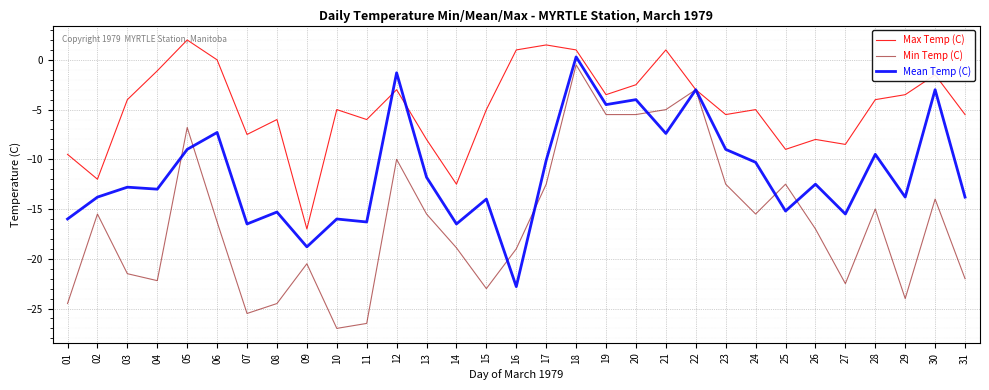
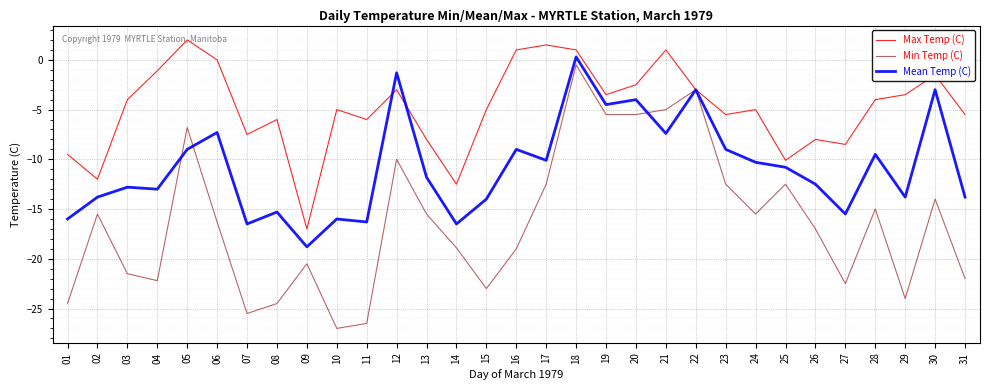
  {
    "Max Temp (C)": {
      "01": -10,
      "02": -12,
      "03": -4,
      "04": -1,
      "06": 0,
      "07": -8,
      "08": -6,
      "09": -17,
      "10": -5,
      "11": -6,
      "12": -3,
      "13": -8,
      "14": -13,
      "15": -5,
      "16": 1,
      "17": 2,
      "18": 1,
      "19": -4,
      "20": -3,
      "21": 1,
      "23": -6,
      "24": -5,
-     "25": -9,
+     "25": -10,
      "26": -8,
      "27": -9,
      "28": -4,
      "29": -4,
      "31": -6
    },
    "Min Temp (C)": {
      "01": -25,
      "02": -16,
      "03": -22,
      "04": -22,
      "05": -7,
      "06": -16,
      "07": -26,
      "08": -25,
      "09": -21,
      "10": -27,
      "11": -27,
      "12": -10,
      "13": -16,
      "14": -19,
      "15": -23,
      "16": -19,
      "17": -13,
      "18": -1,
      "19": -6,
      "20": -6,
      "21": -5,
      "23": -13,
      "24": -16,
      "25": -13,
      "26": -17,
      "27": -23,
      "28": -15,
      "29": -24,
      "30": -14,
      "31": -22
    },
    "Mean Temp (C)": {
      "01": -16,
      "02": -14,
      "03": -13,
      "04": -13,
      "05": -9,
      "06": -7,
      "07": -17,
      "08": -15,
      "09": -19,
      "10": -16,
      "11": -16,
      "12": -1,
      "13": -12,
      "14": -17,
      "15": -14,
-     "16": -23,
+     "16": -9,
      "17": -10,
      "18": 0,
      "19": -5,
      "20": -4,
      "21": -7,
      "23": -9,
      "24": -10,
-     "25": -15,
+     "25": -11,
      "26": -13,
      "27": -16,
      "28": -10,
      "29": -14,
      "30": -3,
      "31": -14
    }
  }
